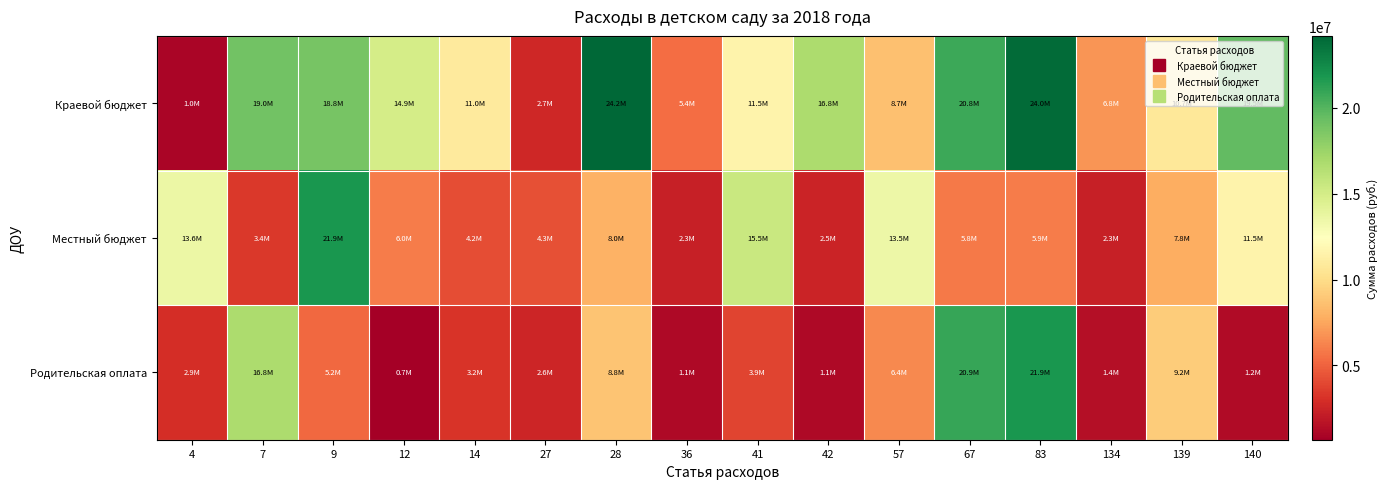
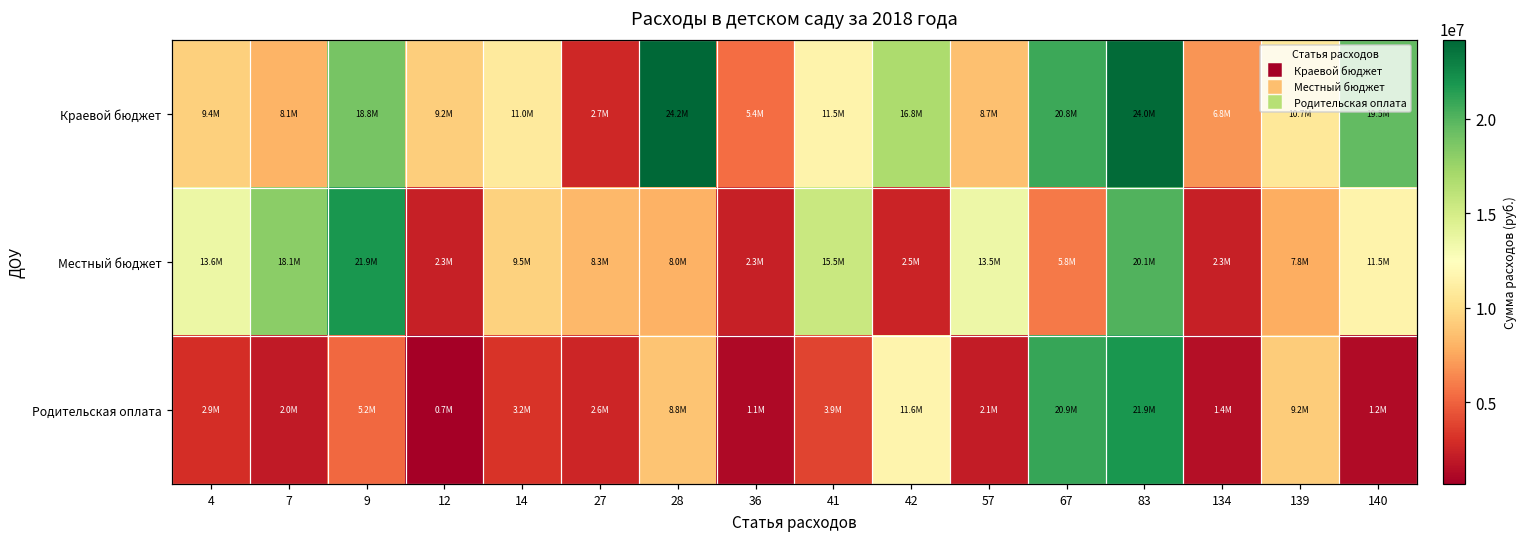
  {
    "Краевой бюджет": {
-     "4": "1.0M",
-     "7": "19.0M",
+     "4": "9.4M",
+     "7": "8.1M",
      "9": "18.8M",
-     "12": "14.9M",
+     "12": "9.2M",
      "14": "11.0M",
      "27": "2.7M",
      "28": "24.2M",
      "36": "5.4M",
      "41": "11.5M",
      "42": "16.8M",
      "57": "8.7M",
      "67": "20.8M",
      "83": "24.0M",
      "134": "6.8M"
    },
    "Местный бюджет": {
      "4": "13.6M",
-     "7": "3.4M",
+     "7": "18.1M",
      "9": "21.9M",
-     "12": "6.0M",
-     "14": "4.2M",
-     "27": "4.3M",
+     "12": "2.3M",
+     "14": "9.5M",
+     "27": "8.3M",
      "28": "8.0M",
      "36": "2.3M",
      "41": "15.5M",
      "42": "2.5M",
      "57": "13.5M",
      "67": "5.8M",
-     "83": "5.9M",
+     "83": "20.1M",
      "134": "2.3M",
      "139": "7.8M",
      "140": "11.5M"
    },
    "Родительская оплата": {
      "4": "2.9M",
-     "7": "16.8M",
+     "7": "2.0M",
      "9": "5.2M",
      "12": "0.7M",
      "14": "3.2M",
      "27": "2.6M",
      "28": "8.8M",
      "36": "1.1M",
      "41": "3.9M",
-     "42": "1.1M",
-     "57": "6.4M",
+     "42": "11.6M",
+     "57": "2.1M",
      "67": "20.9M",
      "83": "21.9M",
      "134": "1.4M",
      "139": "9.2M",
      "140": "1.2M"
    }
  }
